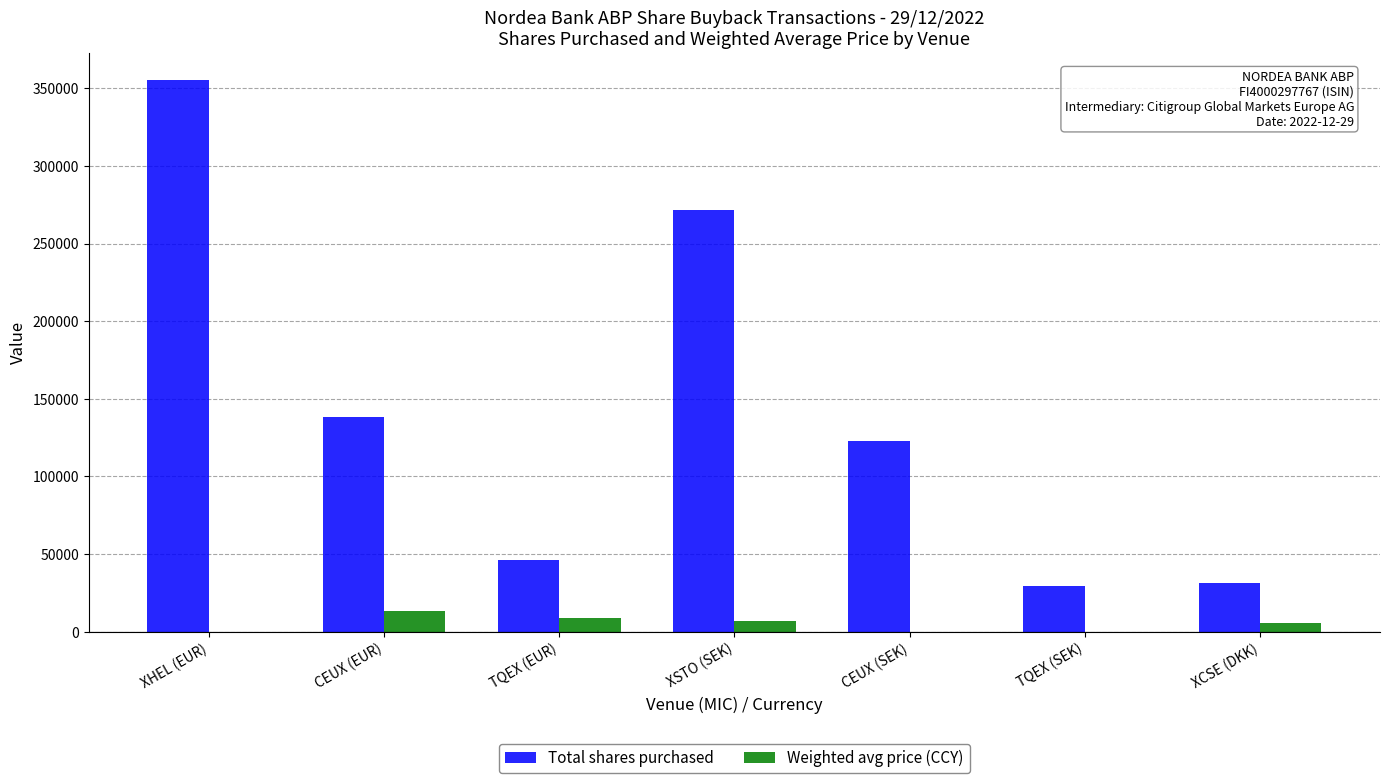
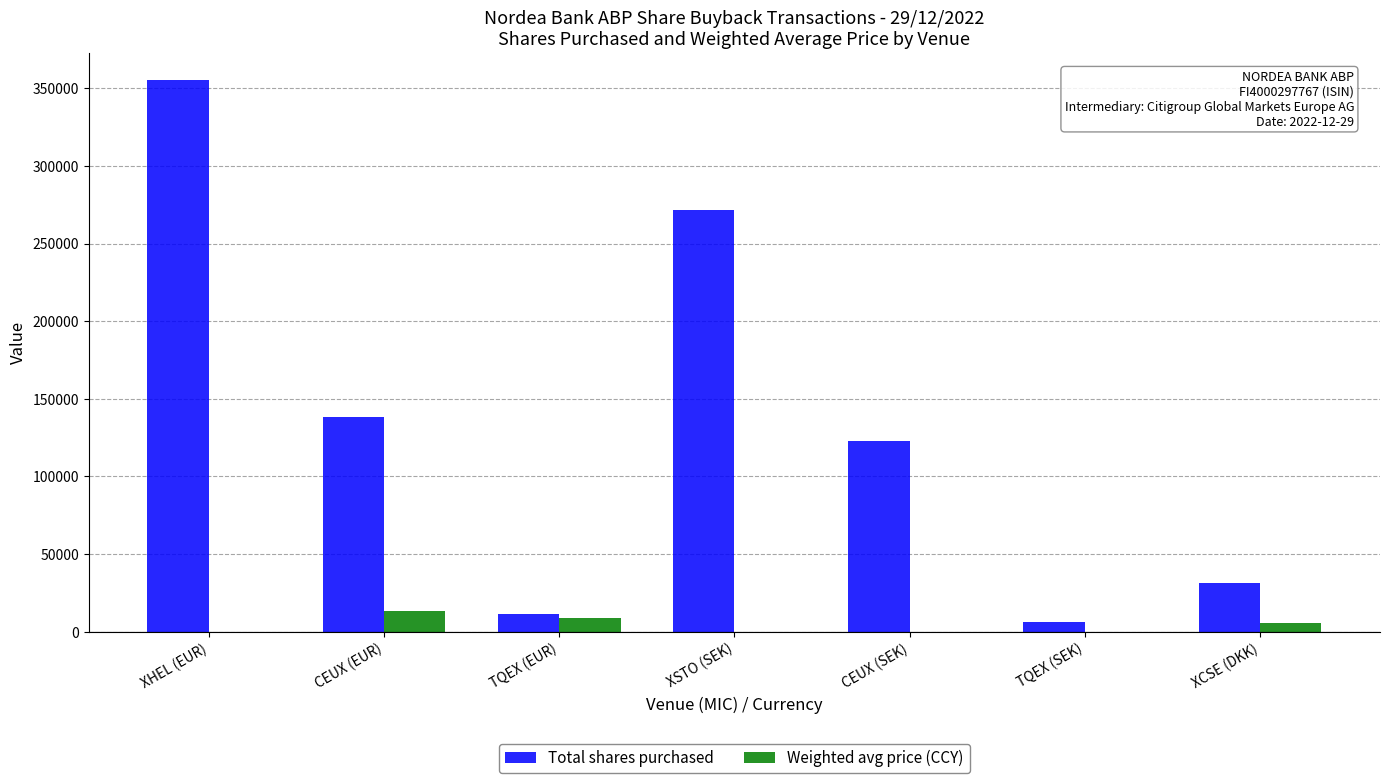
  {
    "Total shares purchased": {
      "XHEL (EUR)": 355000,
      "CEUX (EUR)": 138000,
-     "TQEX (EUR)": 46000,
+     "TQEX (EUR)": 11000,
      "XSTO (SEK)": 272000,
      "CEUX (SEK)": 123000,
-     "TQEX (SEK)": 29000,
+     "TQEX (SEK)": 7000,
      "XCSE (DKK)": 32000
    },
    "Weighted avg price (CCY)": {
      "CEUX (EUR)": 13000,
      "TQEX (EUR)": 9000,
-     "XSTO (SEK)": 7000,
+     "XSTO (SEK)": 0,
      "XCSE (DKK)": 6000
    }
  }
